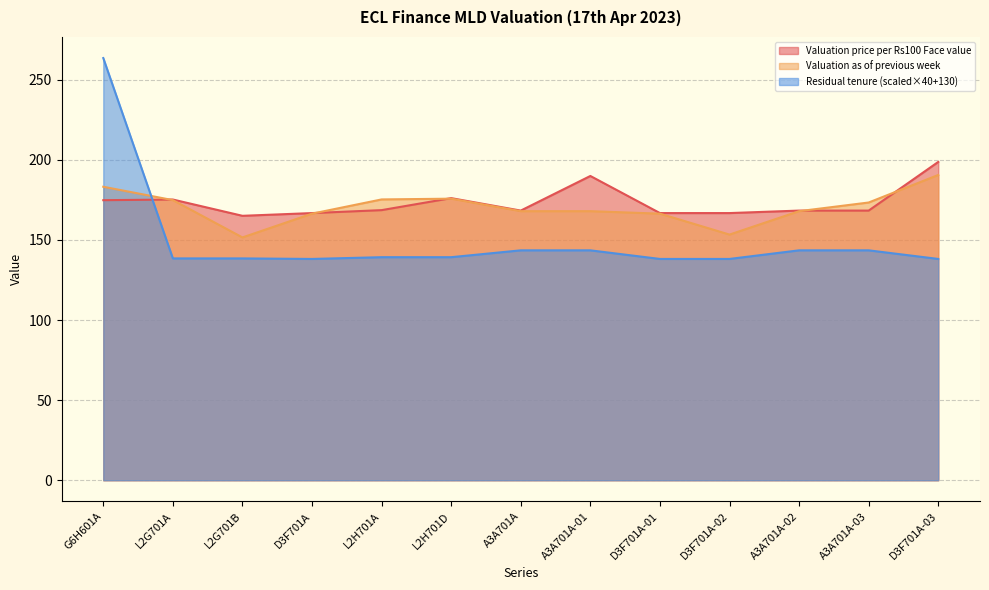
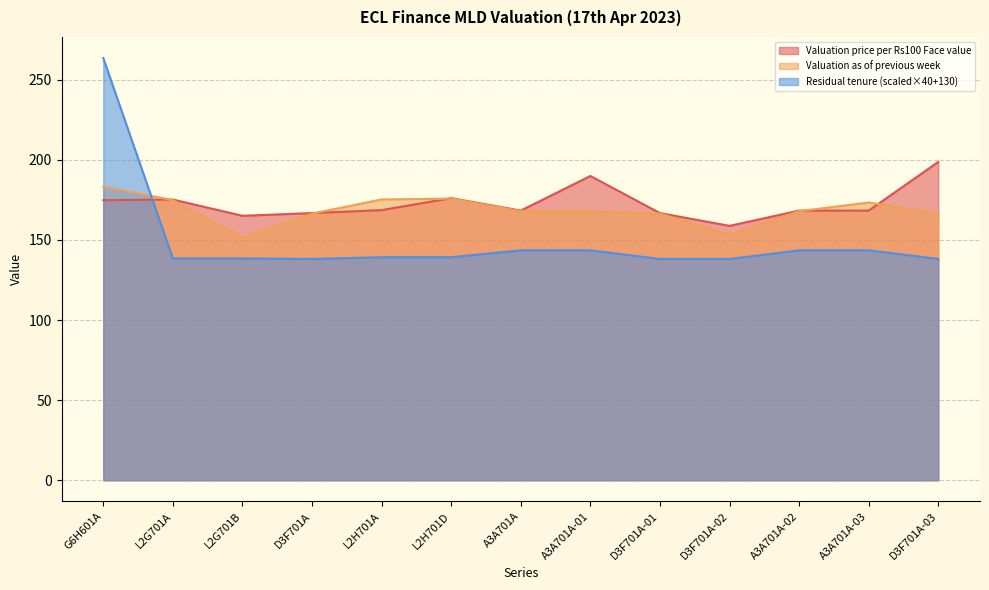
  {
    "Valuation price per Rs100 Face value": {
      "G6H601A": 175,
      "L2G701B": 165,
      "L2H701A": 169,
      "A3A701A-01": 190,
-     "D3F701A-02": 167,
+     "D3F701A-02": 159,
      "A3A701A-03": 168,
      "D3F701A-03": 199
    },
    "Valuation as of previous week": {
      "G6H601A": 183,
      "L2G701B": 152,
      "L2H701A": 175,
      "A3A701A-01": 168,
      "D3F701A-02": 153,
      "A3A701A-03": 173,
-     "D3F701A-03": 191
+     "D3F701A-03": 166
    }
  }
